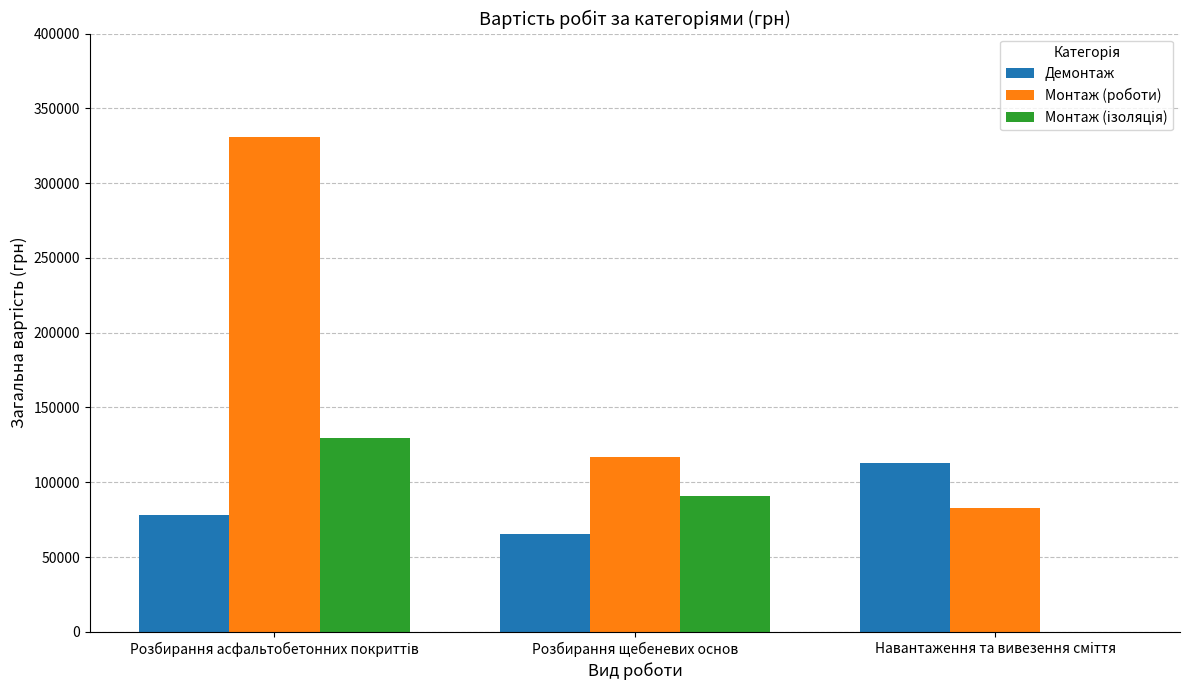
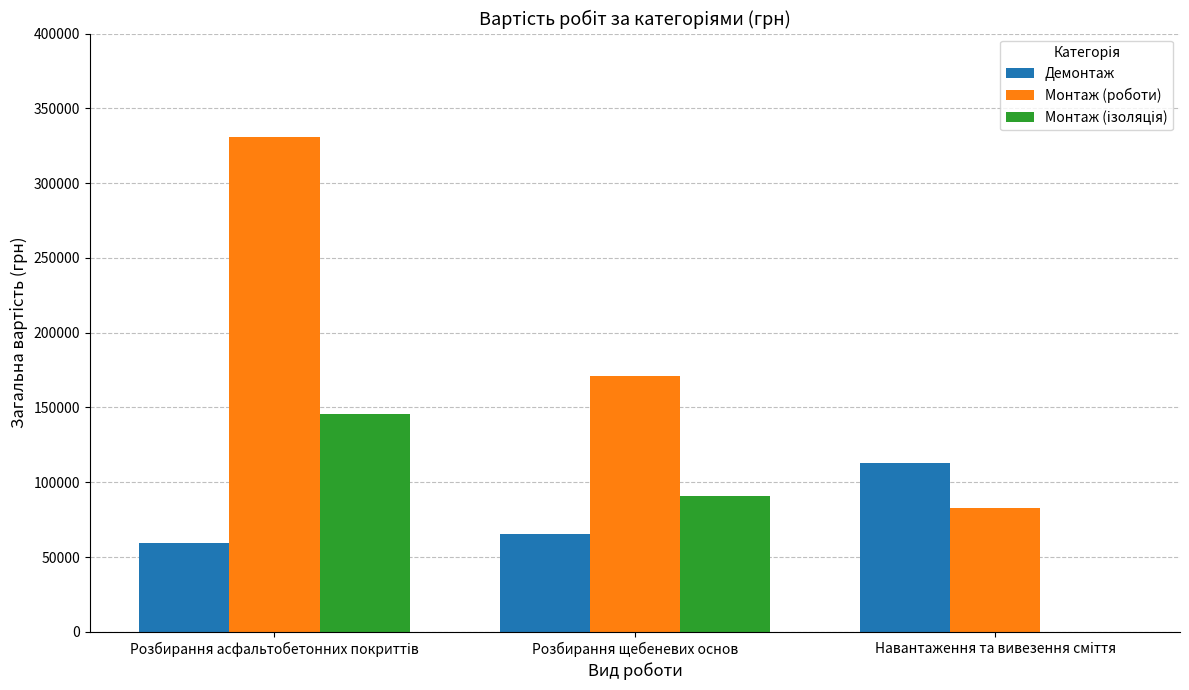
  {
    "Демонтаж": {
-     "Розбирання асфальтобетонних покриттів": 78000,
+     "Розбирання асфальтобетонних покриттів": 59000,
      "Розбирання щебеневих основ": 65000,
      "Навантаження та вивезення сміття": 113000
    },
    "Монтаж (роботи)": {
      "Розбирання асфальтобетонних покриттів": 331000,
-     "Розбирання щебеневих основ": 117000,
+     "Розбирання щебеневих основ": 171000,
      "Навантаження та вивезення сміття": 83000
    },
    "Монтаж (ізоляція)": {
-     "Розбирання асфальтобетонних покриттів": 130000,
+     "Розбирання асфальтобетонних покриттів": 145000,
      "Розбирання щебеневих основ": 91000,
      "Навантаження та вивезення сміття": 0
    }
  }
